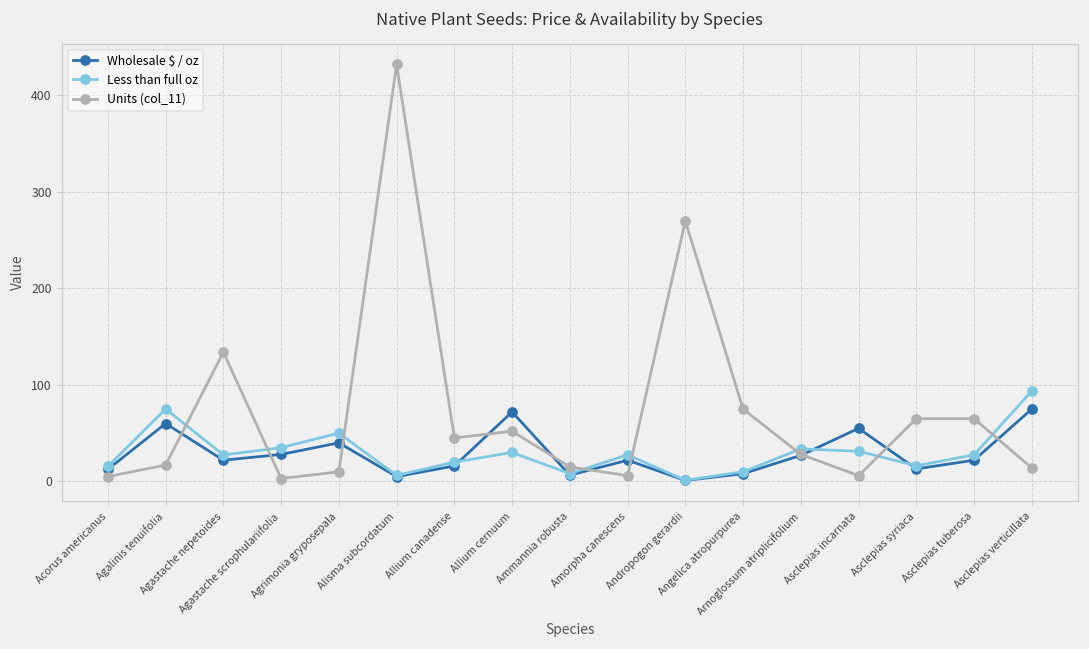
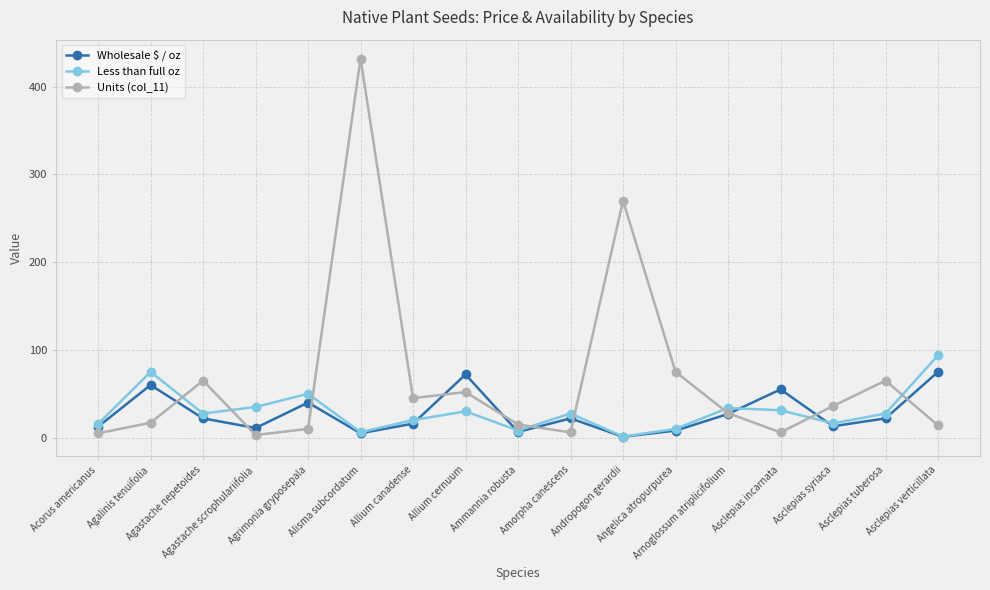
  {
    "Wholesale $ / oz": {
      "Acorus americanus": 10,
      "Agalinis tenuifolia": 60,
      "Agastache nepetoides": 20,
-     "Agastache scrophulariifolia": 30,
+     "Agastache scrophulariifolia": 10,
      "Agrimonia gryposepala": 40,
      "Allium canadense": 20,
      "Allium cernuum": 70,
      "Amorpha canescens": 20,
      "Asclepias incarnata": 60,
      "Asclepias syriaca": 10,
      "Asclepias tuberosa": 20,
      "Asclepias verticillata": 80
    },
    "Less than full oz": {
      "Acorus americanus": 20,
      "Agalinis tenuifolia": 80,
      "Agastache nepetoides": 30,
      "Agastache scrophulariifolia": 40,
      "Agrimonia gryposepala": 50,
      "Allium canadense": 20,
      "Allium cernuum": 30,
      "Amorpha canescens": 30,
      "Arnoglossum atriplicifolium": 30,
      "Asclepias incarnata": 30,
      "Asclepias syriaca": 20,
      "Asclepias tuberosa": 30,
      "Asclepias verticillata": 90
    },
    "Units (col_11)": {
      "Acorus americanus": 10,
      "Agalinis tenuifolia": 20,
-     "Agastache nepetoides": 130,
+     "Agastache nepetoides": 70,
      "Agastache scrophulariifolia": 0,
      "Agrimonia gryposepala": 10,
      "Alisma subcordatum": 430,
      "Allium canadense": 50,
      "Allium cernuum": 50,
      "Ammannia robusta": 20,
      "Amorpha canescens": 10,
      "Andropogon gerardii": 270,
      "Angelica atropurpurea": 80,
      "Asclepias incarnata": 10,
-     "Asclepias syriaca": 70,
+     "Asclepias syriaca": 40,
      "Asclepias tuberosa": 70,
      "Asclepias verticillata": 10
    }
  }
